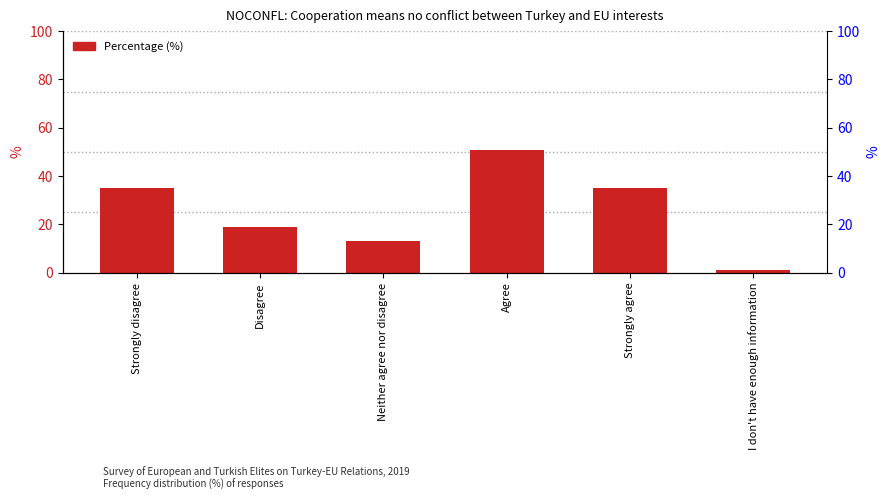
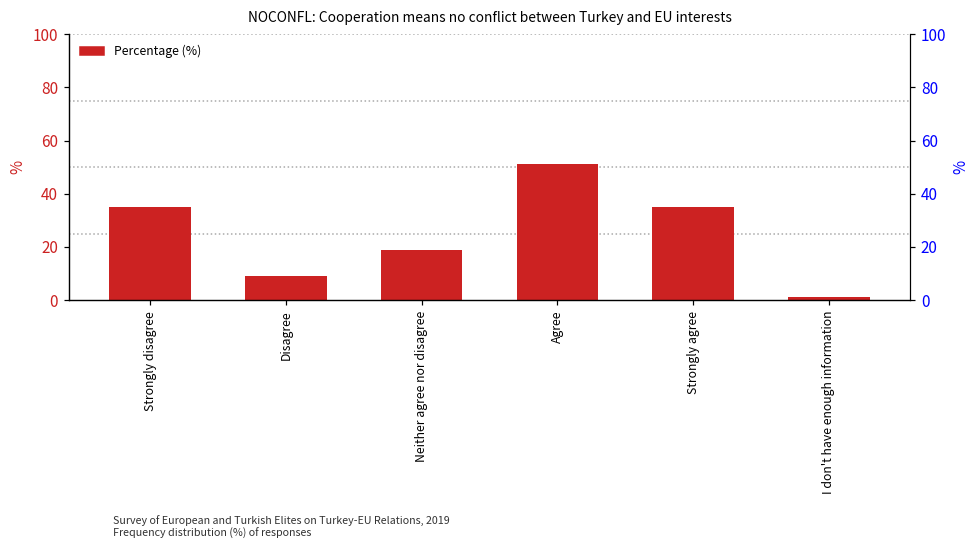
  {
    "Strongly disagree": 35,
-   "Disagree": 19,
-   "Neither agree nor disagree": 13,
+   "Disagree": 9,
+   "Neither agree nor disagree": 19,
    "Agree": 51,
    "Strongly agree": 35
  }
